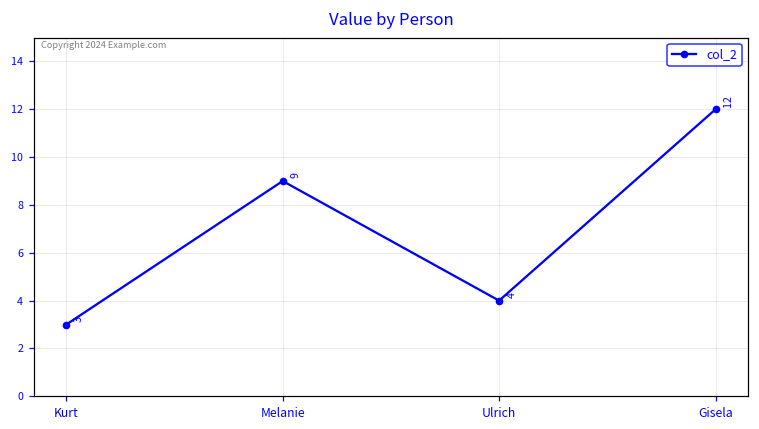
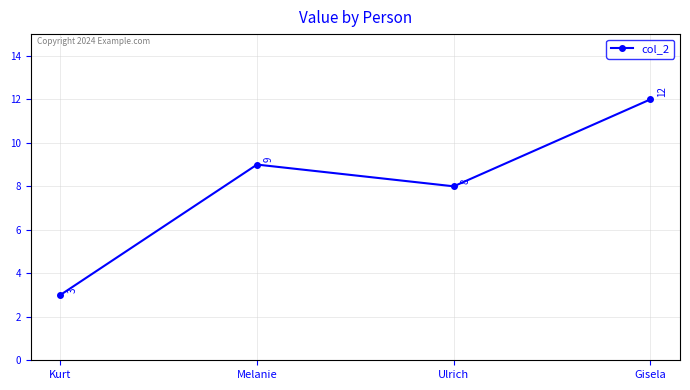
  {
    "Kurt": 3,
    "Melanie": 9,
-   "Ulrich": 4,
+   "Ulrich": 8,
    "Gisela": 12
  }
